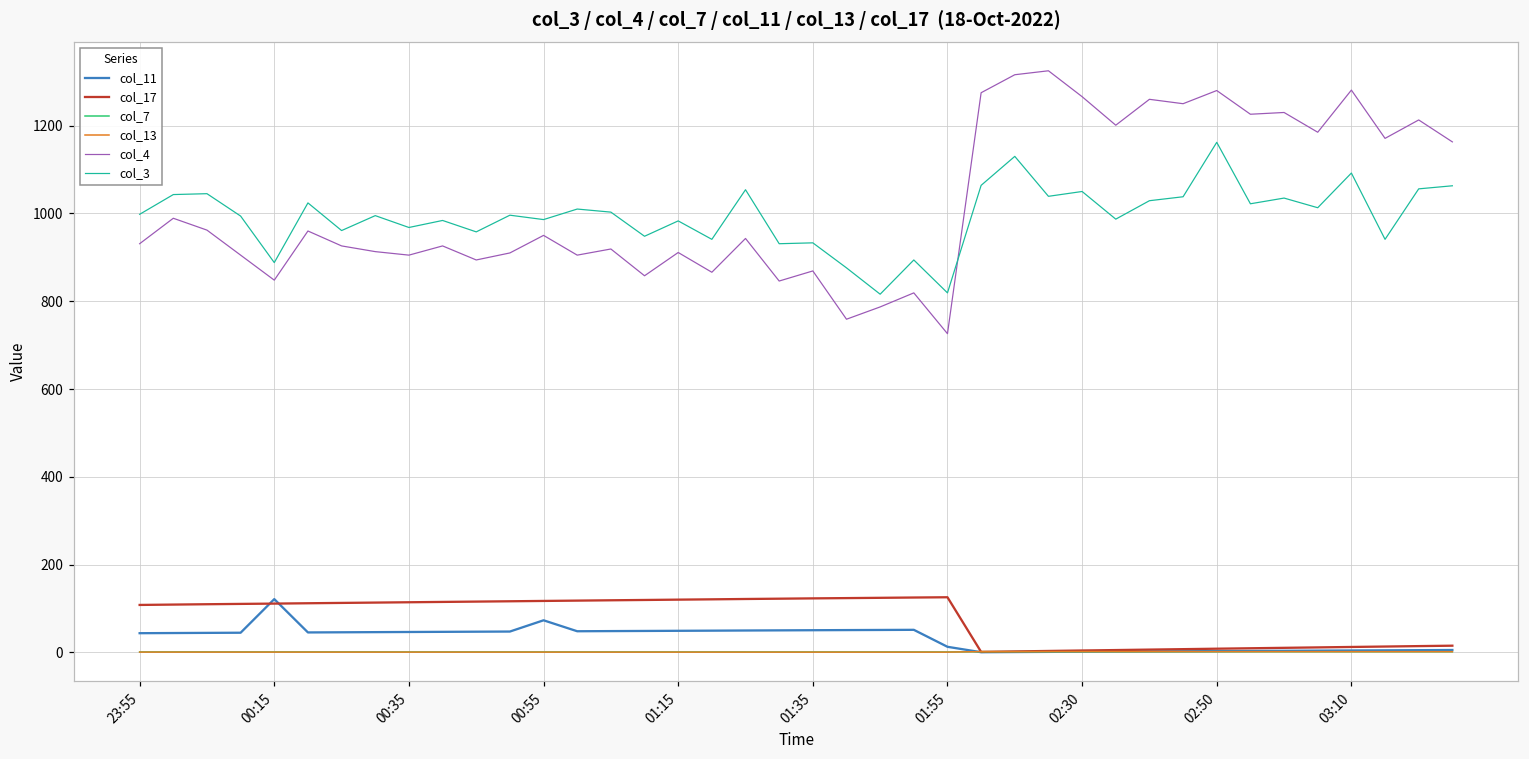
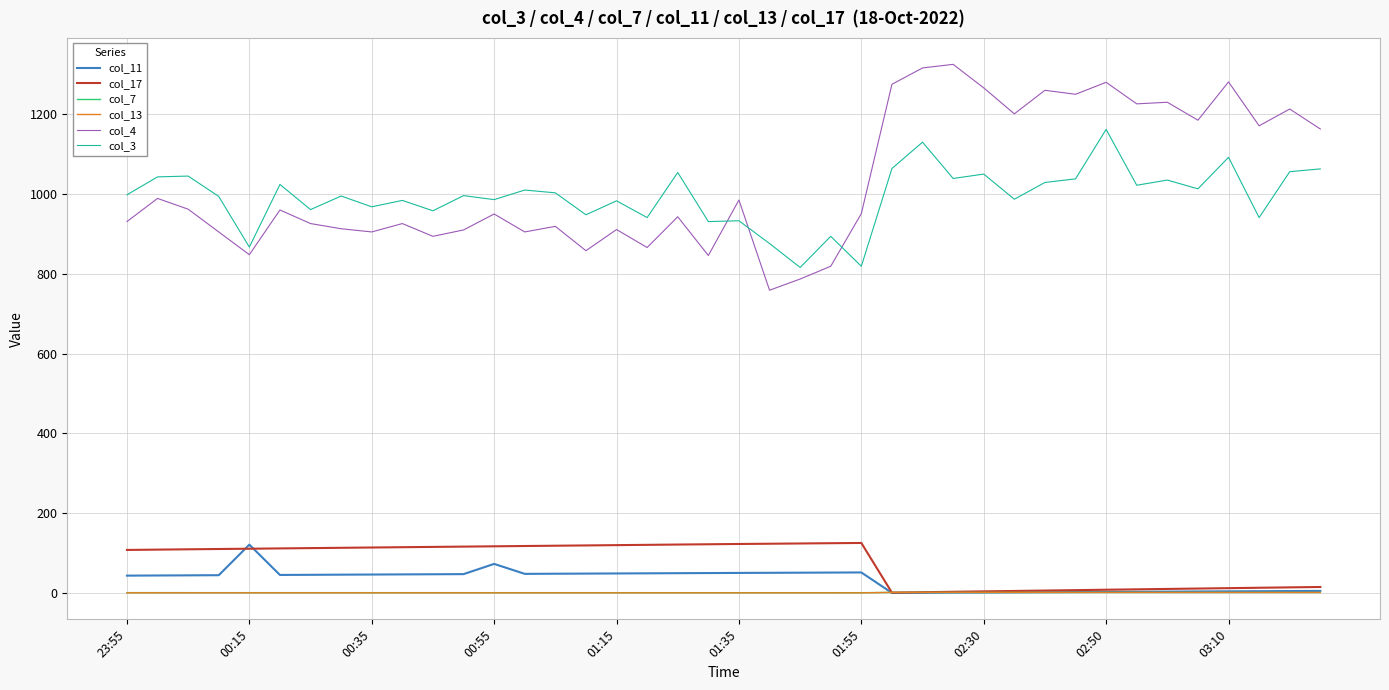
  {
    "col_11": {
      "23:55": 40,
      "00:15": 120,
      "00:35": 50,
      "00:55": 70,
      "01:15": 50,
      "01:35": 50,
-     "01:55": 10
+     "01:55": 50
    },
    "col_17": {
      "23:55": 110,
      "00:15": 110,
      "00:35": 110,
      "00:55": 120,
      "01:15": 120,
      "01:35": 120,
      "01:55": 130,
      "03:10": 10
    },
    "col_13": {
      "23:55": 0,
      "00:15": 0,
      "00:35": 0,
      "00:55": 0,
      "01:15": 0,
      "01:35": 0,
      "01:55": 0
    },
    "col_4": {
      "23:55": 930,
      "00:15": 850,
      "00:35": 910,
      "00:55": 950,
      "01:15": 910,
-     "01:35": 870,
-     "01:55": 730,
+     "01:35": 990,
+     "01:55": 950,
      "02:30": 1270,
      "02:50": 1280,
      "03:10": 1280
    },
    "col_3": {
      "23:55": 1000,
-     "00:15": 890,
+     "00:15": 870,
      "00:35": 970,
      "00:55": 990,
      "01:15": 980,
      "01:35": 930,
      "01:55": 820,
      "02:30": 1050,
      "02:50": 1160,
      "03:10": 1090
    }
  }
